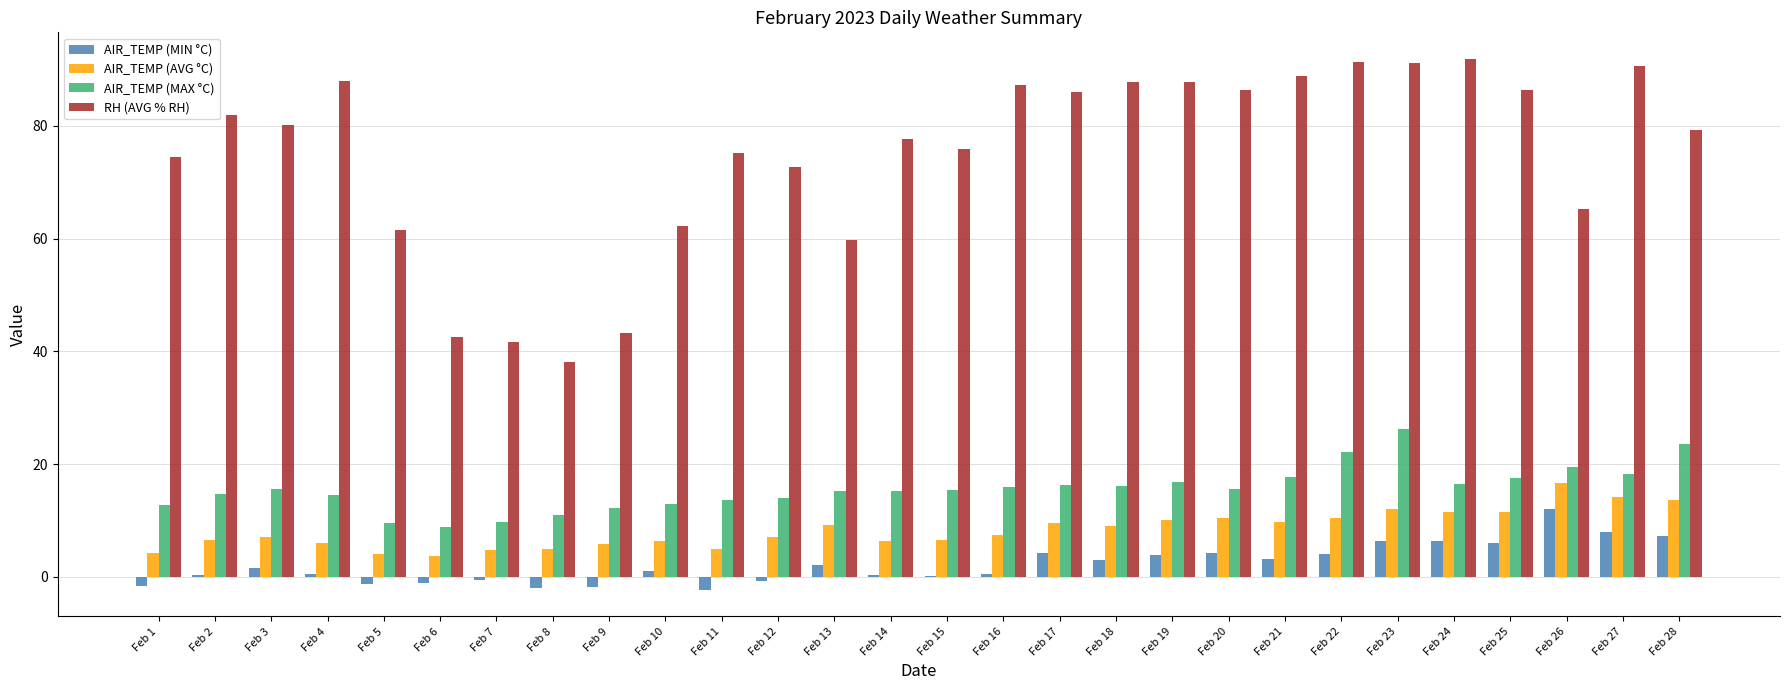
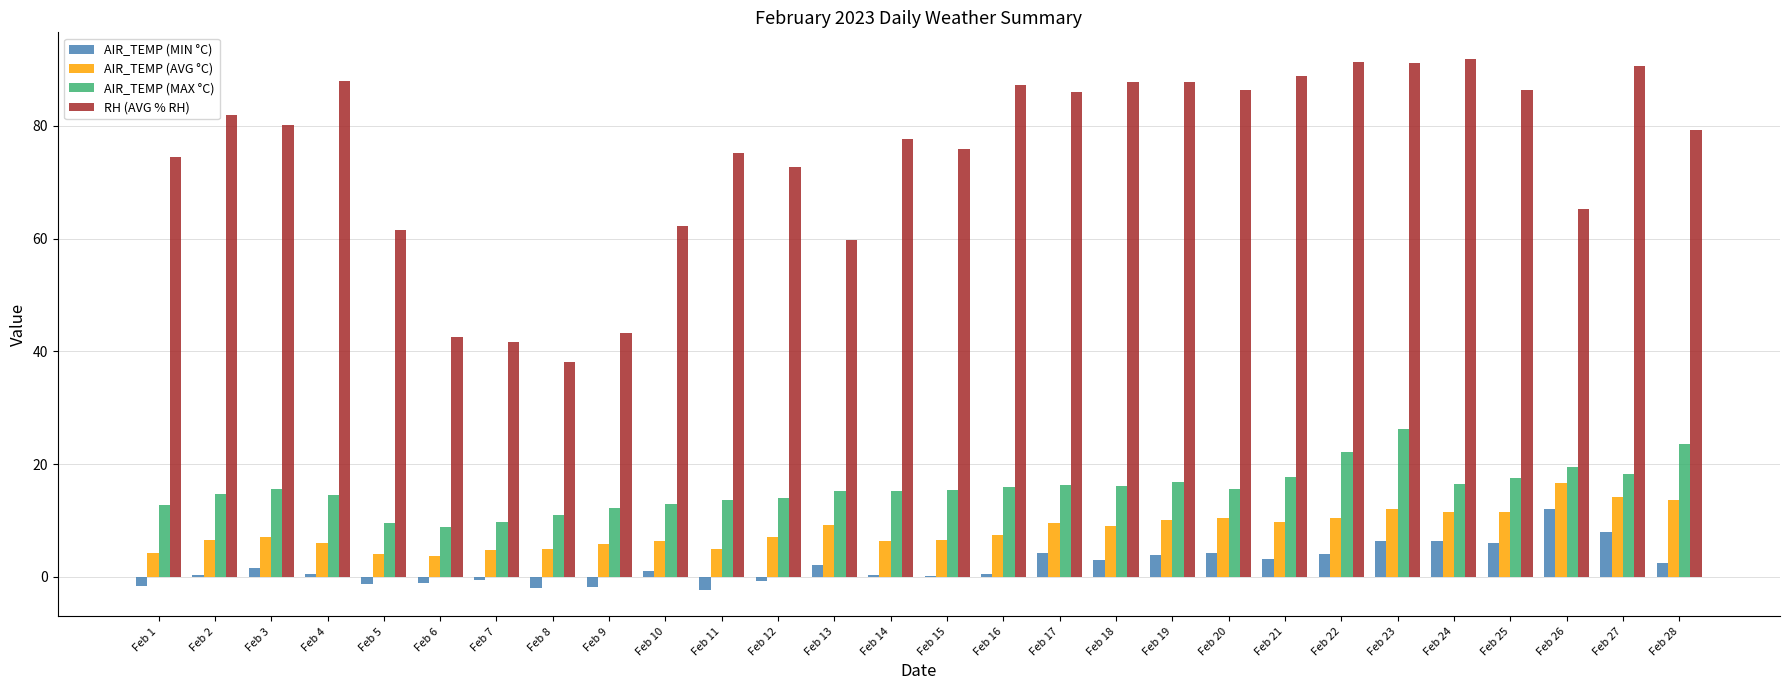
  {
    "AIR_TEMP (MIN °C)": {
      "Feb 1": -2,
      "Feb 3": 2,
      "Feb 4": 1,
      "Feb 5": -1,
      "Feb 6": -1,
      "Feb 7": -1,
      "Feb 8": -2,
      "Feb 9": -2,
      "Feb 10": 1,
      "Feb 11": -2,
      "Feb 12": -1,
      "Feb 13": 2,
      "Feb 16": 1,
      "Feb 17": 4,
      "Feb 18": 3,
      "Feb 19": 4,
      "Feb 20": 4,
      "Feb 21": 3,
      "Feb 22": 4,
      "Feb 23": 6,
      "Feb 24": 6,
      "Feb 25": 6,
      "Feb 26": 12,
      "Feb 27": 8,
-     "Feb 28": 7
+     "Feb 28": 3
    },
    "AIR_TEMP (AVG °C)": {
      "Feb 1": 4,
      "Feb 2": 7,
      "Feb 3": 7,
      "Feb 4": 6,
      "Feb 5": 4,
      "Feb 6": 4,
      "Feb 7": 5,
      "Feb 8": 5,
      "Feb 9": 6,
      "Feb 10": 6,
      "Feb 11": 5,
      "Feb 12": 7,
      "Feb 13": 9,
      "Feb 14": 6,
      "Feb 15": 7,
      "Feb 16": 8,
      "Feb 17": 10,
      "Feb 18": 9,
      "Feb 19": 10,
      "Feb 20": 10,
      "Feb 21": 10,
      "Feb 22": 10,
      "Feb 23": 12,
      "Feb 24": 12,
      "Feb 25": 12,
      "Feb 26": 17,
      "Feb 27": 14,
      "Feb 28": 14
    },
    "AIR_TEMP (MAX °C)": {
      "Feb 1": 13,
      "Feb 2": 15,
      "Feb 3": 16,
      "Feb 4": 15,
      "Feb 5": 10,
      "Feb 6": 9,
      "Feb 7": 10,
      "Feb 8": 11,
      "Feb 9": 12,
      "Feb 10": 13,
      "Feb 11": 14,
      "Feb 12": 14,
      "Feb 13": 15,
      "Feb 14": 15,
      "Feb 15": 15,
      "Feb 16": 16,
      "Feb 17": 16,
      "Feb 18": 16,
      "Feb 19": 17,
      "Feb 20": 16,
      "Feb 21": 18,
      "Feb 22": 22,
      "Feb 23": 26,
      "Feb 24": 17,
      "Feb 25": 18,
      "Feb 26": 20,
      "Feb 27": 18,
      "Feb 28": 24
    },
    "RH (AVG % RH)": {
      "Feb 1": 75,
      "Feb 2": 82,
      "Feb 3": 80,
      "Feb 4": 88,
      "Feb 5": 62,
      "Feb 6": 43,
      "Feb 7": 42,
      "Feb 8": 38,
      "Feb 9": 43,
      "Feb 10": 62,
      "Feb 11": 75,
      "Feb 12": 73,
      "Feb 13": 60,
      "Feb 14": 78,
      "Feb 15": 76,
      "Feb 16": 87,
      "Feb 17": 86,
      "Feb 18": 88,
      "Feb 19": 88,
      "Feb 20": 86,
      "Feb 21": 89,
      "Feb 22": 91,
      "Feb 23": 91,
      "Feb 24": 92,
      "Feb 25": 86,
      "Feb 26": 65,
      "Feb 27": 91,
      "Feb 28": 79
    }
  }
